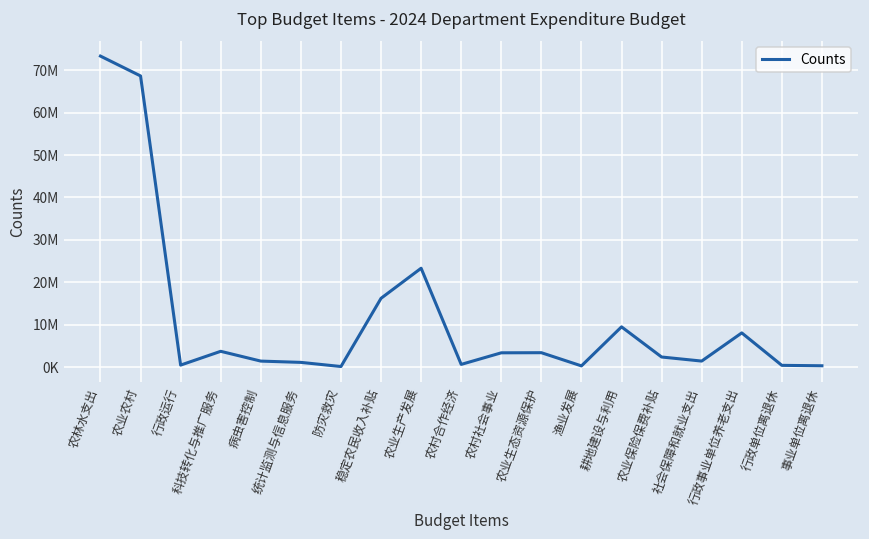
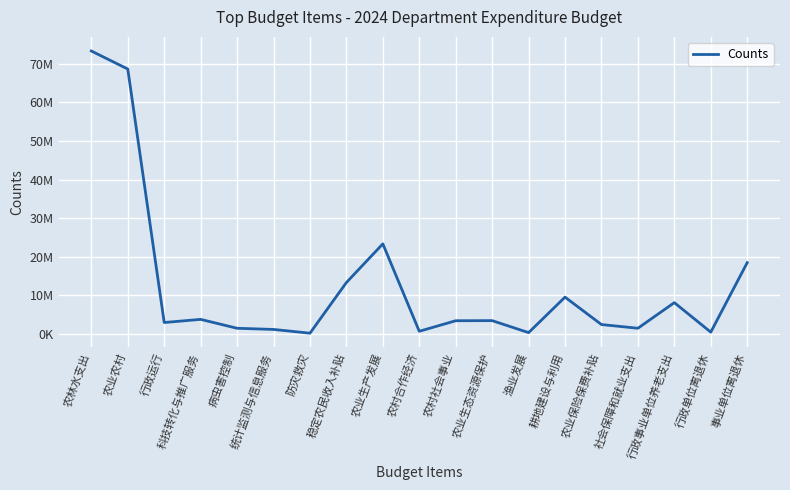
  {
    "农林水支出": 73000000,
    "农业农村": 69000000,
-   "行政运行": 0,
+   "行政运行": 3000000,
    "科技转化与推广服务": 4000000,
    "病虫害控制": 1000000,
    "统计监测与信息服务": 1000000,
    "防灾救灾": 0,
-   "稳定农民收入补贴": 16000000,
+   "稳定农民收入补贴": 13000000,
    "农业生产发展": 23000000,
    "农村合作经济": 1000000,
    "农村社会事业": 3000000,
    "农业生态资源保护": 3000000,
    "渔业发展": 0,
    "耕地建设与利用": 10000000,
    "农业保险保费补贴": 2000000,
    "社会保障和就业支出": 1000000,
    "行政事业单位养老支出": 8000000,
    "行政单位离退休": 0,
-   "事业单位离退休": 0
+   "事业单位离退休": 18000000
  }
